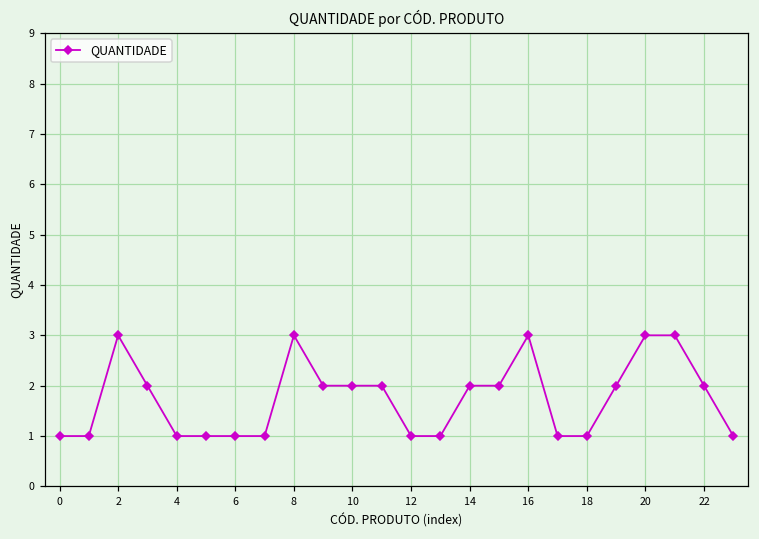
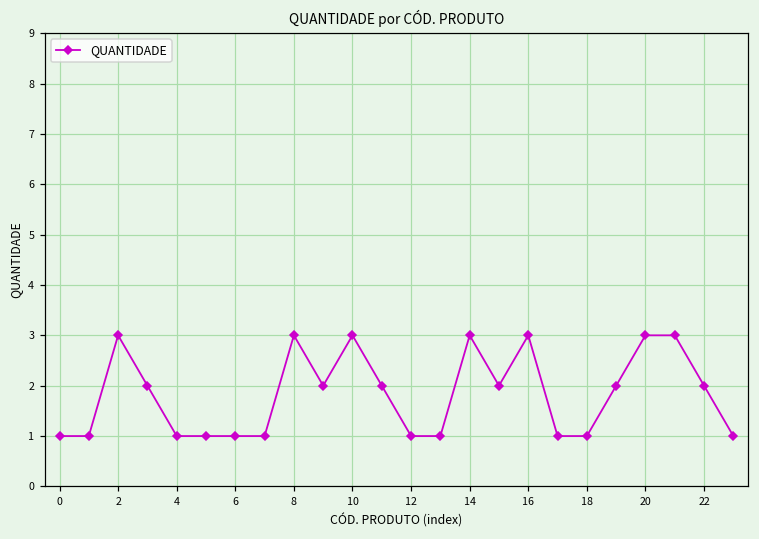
  {
    "0": 1,
    "2": 3,
    "4": 1,
    "6": 1,
    "8": 3,
-   "10": 2,
+   "10": 3,
    "12": 1,
-   "14": 2,
+   "14": 3,
    "16": 3,
    "18": 1,
    "20": 3,
    "22": 2
  }
